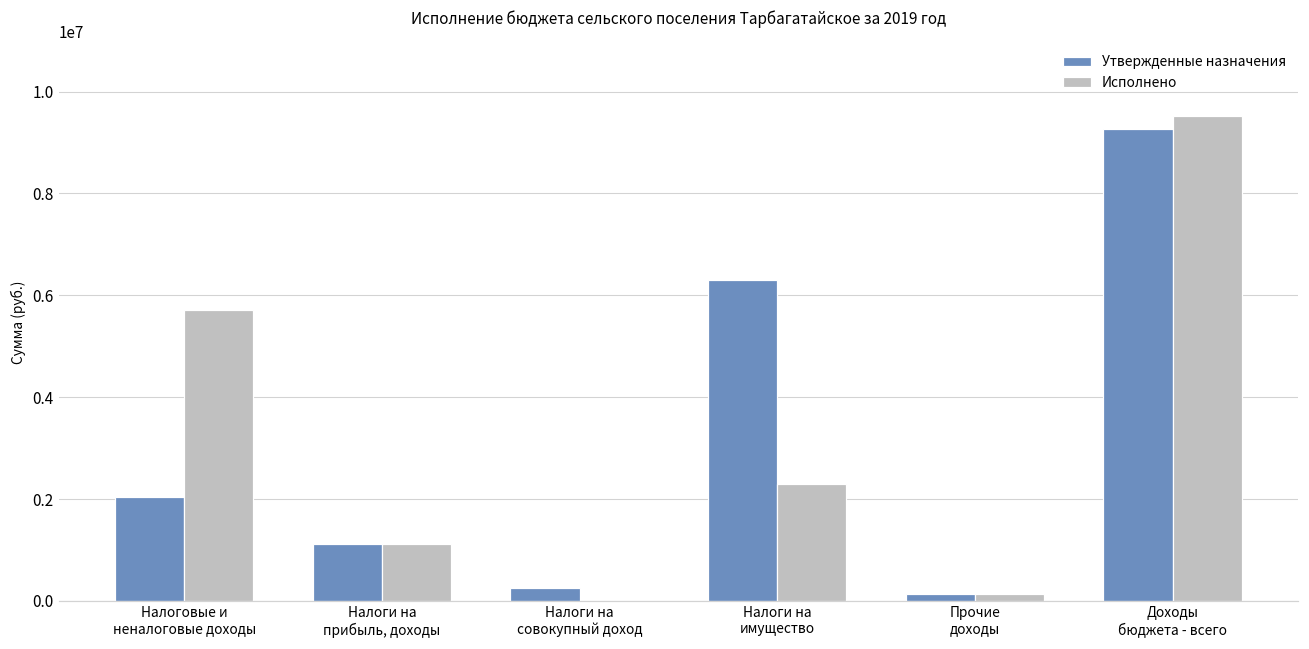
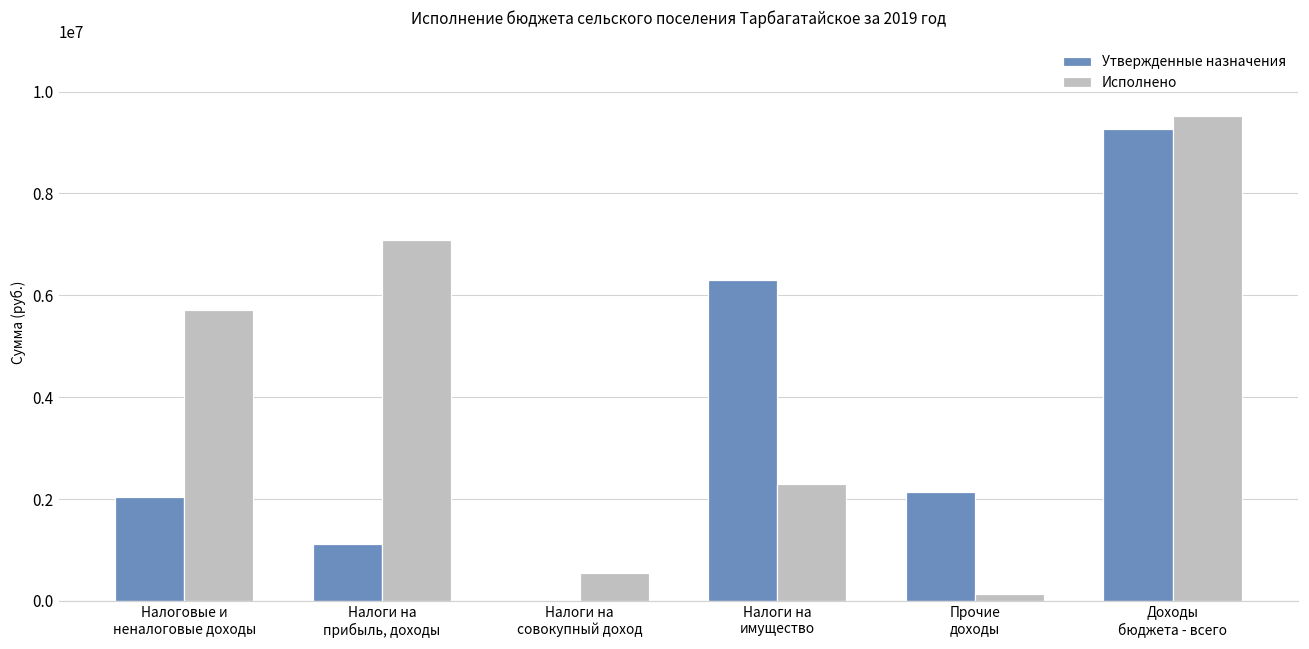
  {
    "Утвержденные назначения": {
      "Налоговые и неналоговые доходы": 2000000,
      "Налоги на прибыль, доходы": 1100000,
-     "Налоги на совокупный доход": 300000,
+     "Налоги на совокупный доход": 0,
      "Налоги на имущество": 6300000,
-     "Прочие доходы": 100000,
+     "Прочие доходы": 2100000,
      "Доходы бюджета - всего": 9300000
    },
    "Исполнено": {
      "Налоговые и неналоговые доходы": 5700000,
-     "Налоги на прибыль, доходы": 1100000,
-     "Налоги на совокупный доход": 0,
+     "Налоги на прибыль, доходы": 7100000,
+     "Налоги на совокупный доход": 500000,
      "Налоги на имущество": 2300000,
      "Прочие доходы": 100000,
      "Доходы бюджета - всего": 9500000
    }
  }
